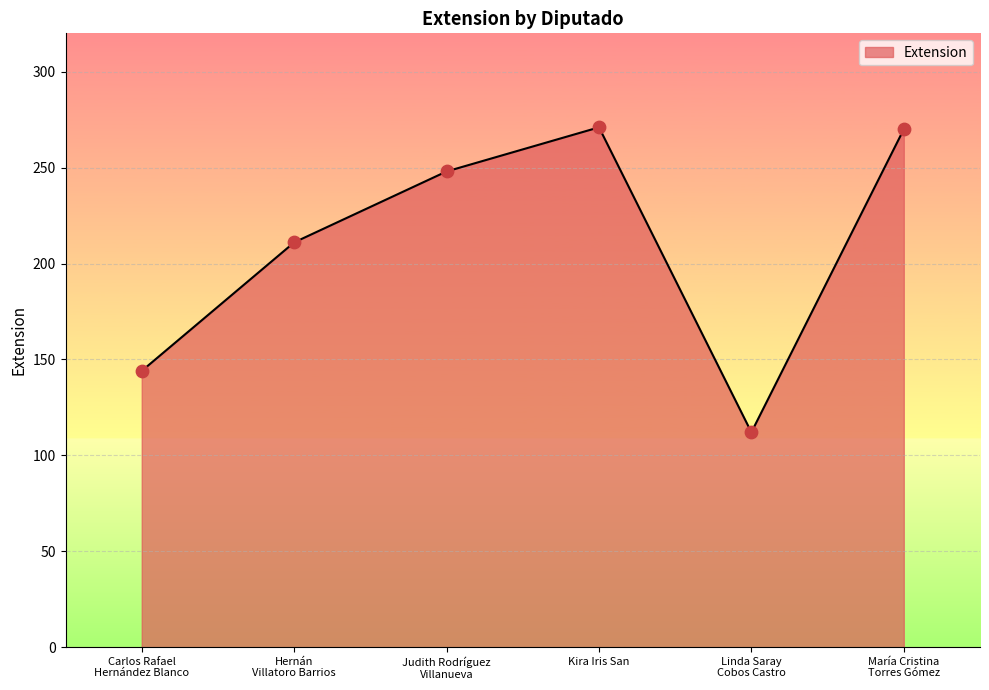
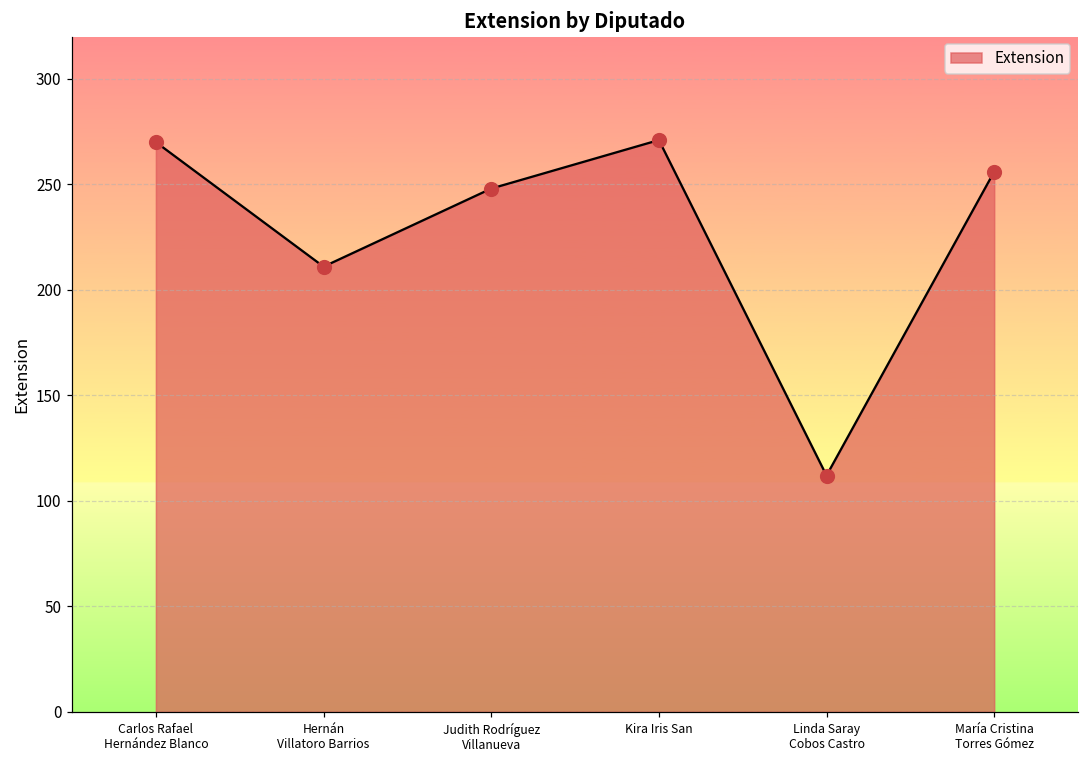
  {
-   "Carlos Rafael Hernández Blanco": 144,
+   "Carlos Rafael Hernández Blanco": 270,
    "Hernán Villatoro Barrios": 211,
    "Judith Rodríguez Villanueva": 248,
    "Kira Iris San": 271,
    "Linda Saray Cobos Castro": 112,
-   "María Cristina Torres Gómez": 270
+   "María Cristina Torres Gómez": 256
  }
